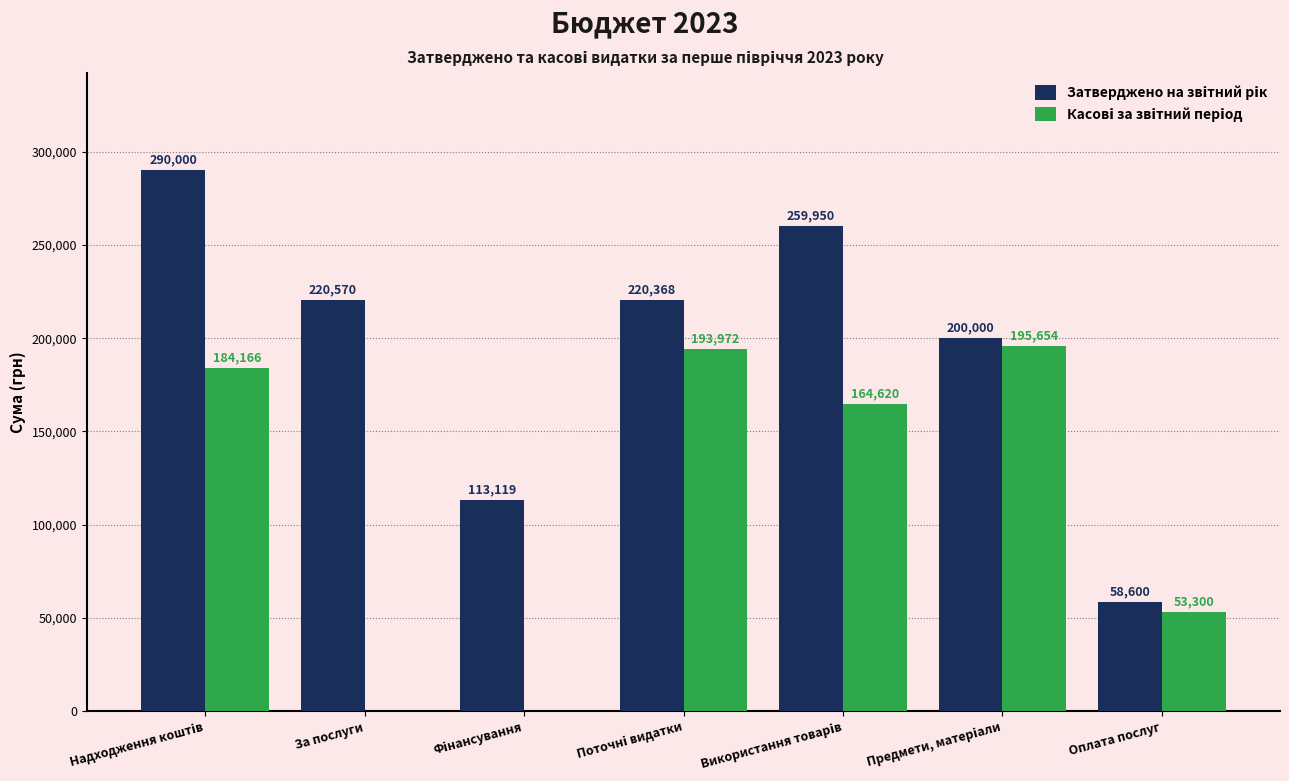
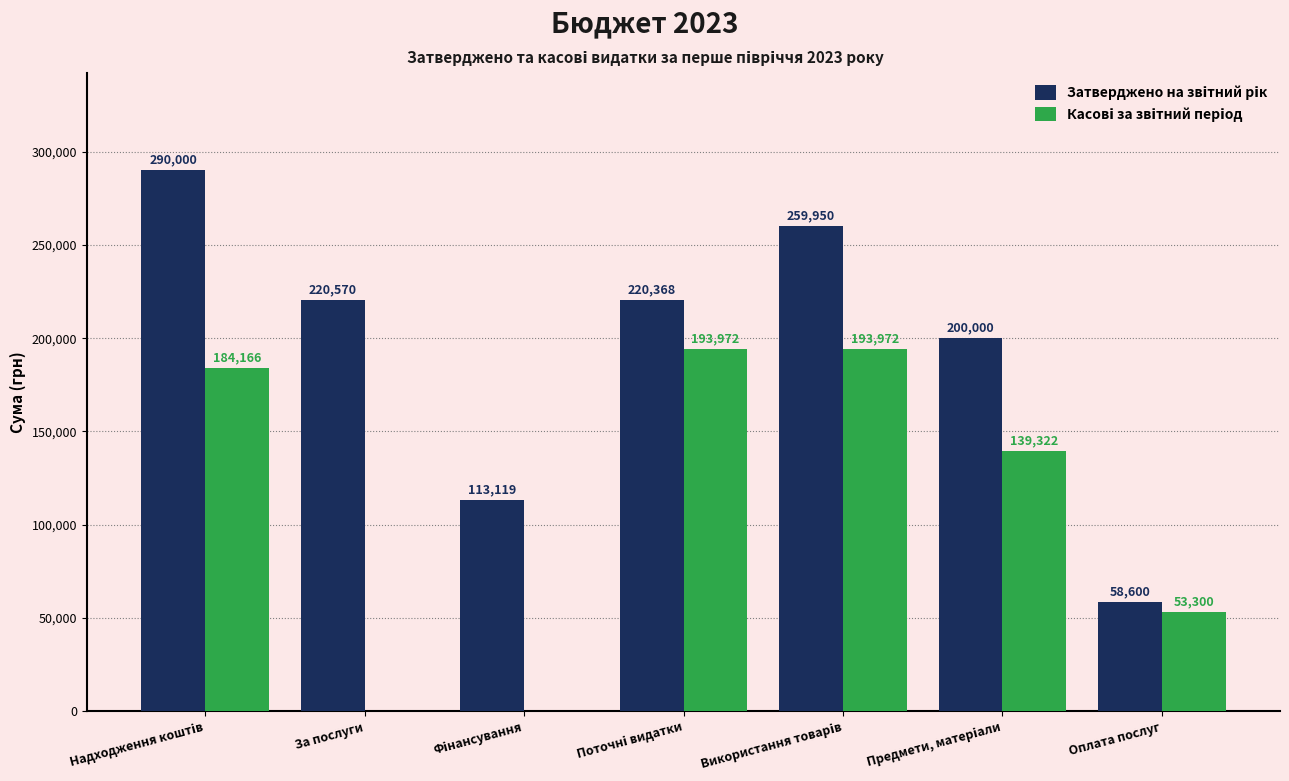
  {
    "Затверджено на звітний рік": {
      "Надходження коштів": "290,000",
      "За послуги": "220,570",
      "Фінансування": "113,119",
      "Поточні видатки": "220,368",
      "Використання товарів": "259,950",
      "Предмети, матеріали": "200,000",
      "Оплата послуг": "58,600"
    },
    "Касові за звітний період": {
      "Надходження коштів": "184,166",
      "Поточні видатки": "193,972",
-     "Використання товарів": "164,620",
-     "Предмети, матеріали": "195,654",
+     "Використання товарів": "193,972",
+     "Предмети, матеріали": "139,322",
      "Оплата послуг": "53,300"
    }
  }
